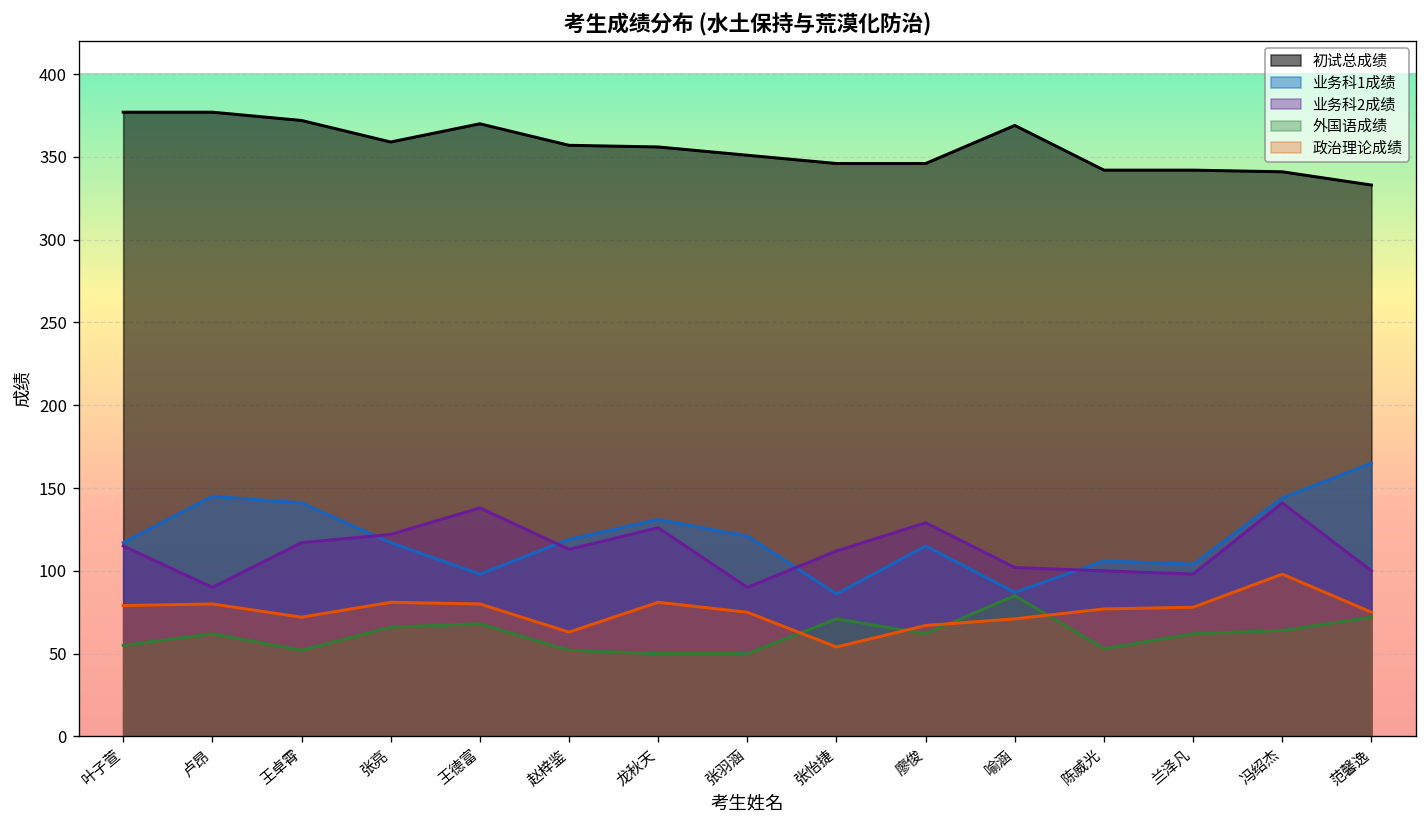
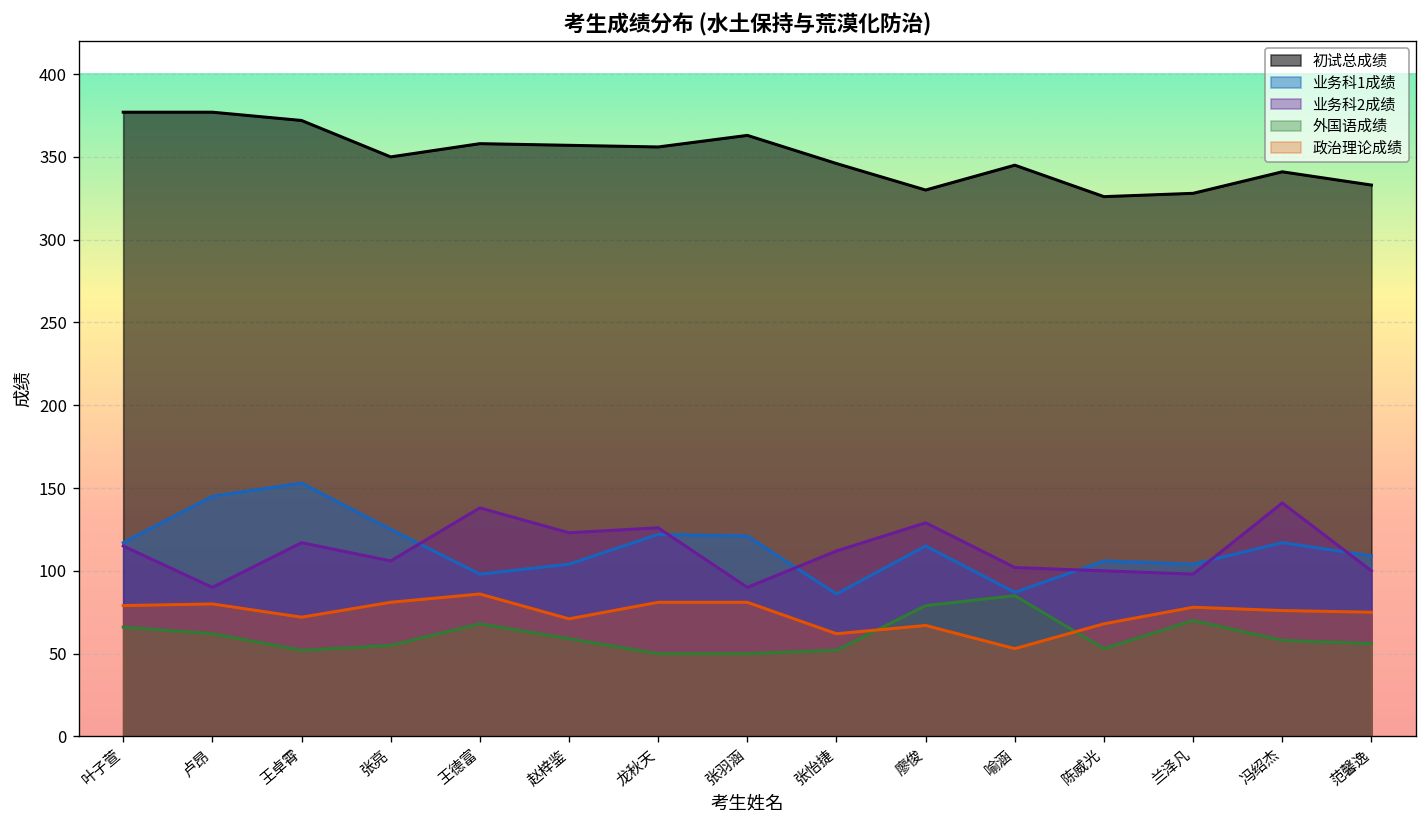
  {
    "初试总成绩": {
      "叶子萱": 377,
      "卢昂": 377,
      "王卓霄": 372,
-     "张亮": 359,
-     "王德富": 370,
+     "张亮": 350,
+     "王德富": 358,
      "赵梓鉴": 357,
      "龙秋天": 356,
-     "张羽涵": 351,
+     "张羽涵": 363,
      "张怡捷": 346,
-     "廖俊": 346,
-     "喻涵": 369,
-     "陈威光": 342,
-     "兰泽凡": 342,
+     "廖俊": 330,
+     "喻涵": 345,
+     "陈威光": 326,
+     "兰泽凡": 328,
      "冯绍杰": 341,
      "范馨逸": 333
    },
    "业务科1成绩": {
      "叶子萱": 117,
      "卢昂": 145,
-     "王卓霄": 141,
-     "张亮": 117,
+     "王卓霄": 153,
+     "张亮": 125,
      "王德富": 98,
-     "赵梓鉴": 119,
-     "龙秋天": 131,
+     "赵梓鉴": 104,
+     "龙秋天": 122,
      "张羽涵": 121,
      "张怡捷": 86,
      "廖俊": 115,
      "喻涵": 87,
      "陈威光": 106,
      "兰泽凡": 104,
-     "冯绍杰": 144,
-     "范馨逸": 165
+     "冯绍杰": 117,
+     "范馨逸": 109
    },
    "业务科2成绩": {
      "叶子萱": 115,
      "卢昂": 90,
      "王卓霄": 117,
-     "张亮": 122,
+     "张亮": 106,
      "王德富": 138,
-     "赵梓鉴": 113,
+     "赵梓鉴": 123,
      "龙秋天": 126,
      "张羽涵": 90,
      "张怡捷": 112,
      "廖俊": 129,
      "喻涵": 102,
      "陈威光": 100,
      "兰泽凡": 98,
      "冯绍杰": 141,
      "范馨逸": 100
    },
    "外国语成绩": {
-     "叶子萱": 55,
+     "叶子萱": 66,
      "卢昂": 62,
      "王卓霄": 52,
-     "张亮": 66,
+     "张亮": 55,
      "王德富": 68,
-     "赵梓鉴": 52,
+     "赵梓鉴": 59,
      "龙秋天": 50,
      "张羽涵": 50,
-     "张怡捷": 71,
-     "廖俊": 62,
+     "张怡捷": 52,
+     "廖俊": 79,
      "喻涵": 85,
      "陈威光": 53,
-     "兰泽凡": 62,
-     "冯绍杰": 64,
-     "范馨逸": 72
+     "兰泽凡": 70,
+     "冯绍杰": 58,
+     "范馨逸": 56
    },
    "政治理论成绩": {
      "叶子萱": 79,
      "卢昂": 80,
      "王卓霄": 72,
      "张亮": 81,
-     "王德富": 80,
-     "赵梓鉴": 63,
+     "王德富": 86,
+     "赵梓鉴": 71,
      "龙秋天": 81,
-     "张羽涵": 75,
-     "张怡捷": 54,
+     "张羽涵": 81,
+     "张怡捷": 62,
      "廖俊": 67,
-     "喻涵": 71,
-     "陈威光": 77,
+     "喻涵": 53,
+     "陈威光": 68,
      "兰泽凡": 78,
-     "冯绍杰": 98,
+     "冯绍杰": 76,
      "范馨逸": 75
    }
  }
